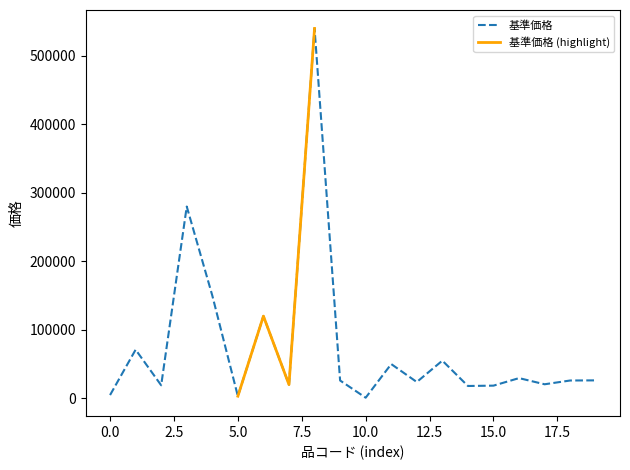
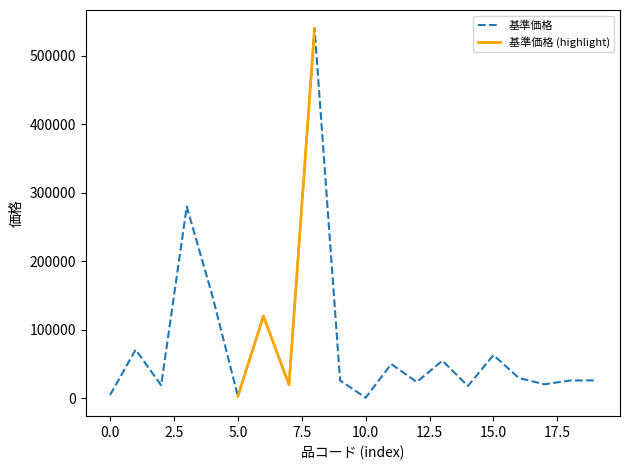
  {
    "基準価格": {
      "0.0": 0,
      "10.0": 0,
-     "15.0": 20000
+     "15.0": 60000
    }
  }
